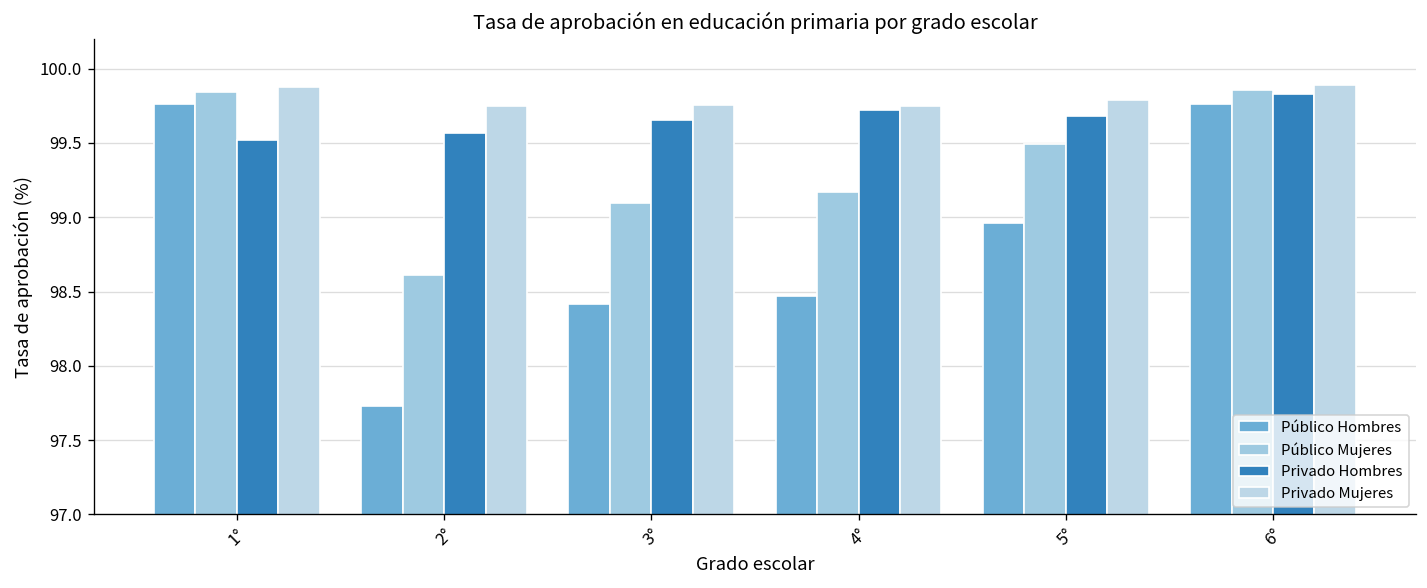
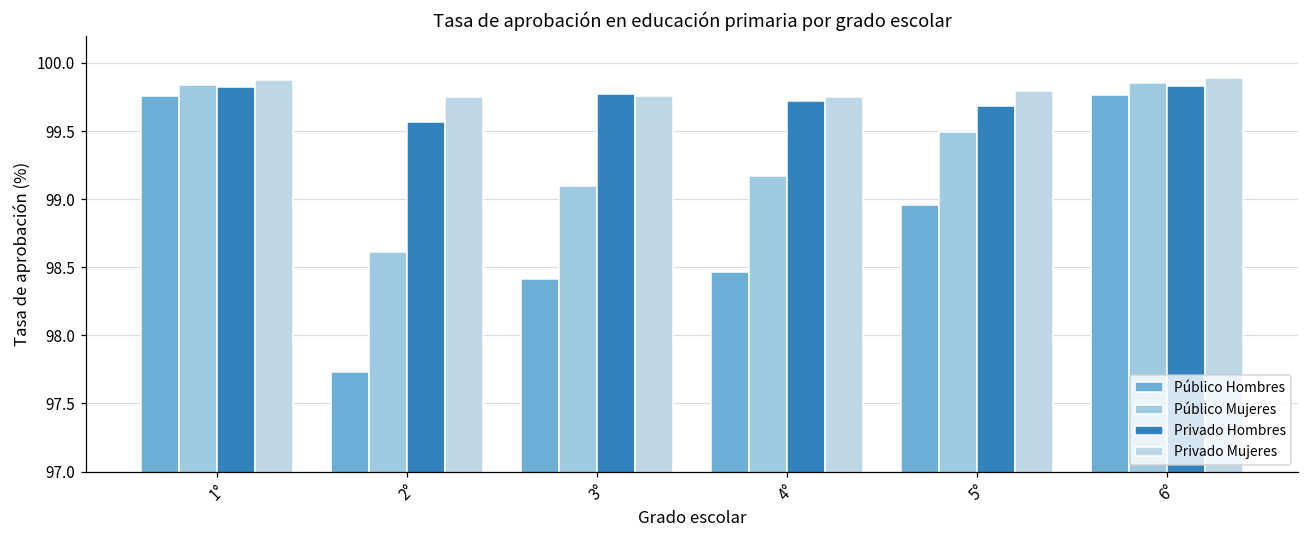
  {
    "Privado Hombres": {
-     "1°": 99.52,
+     "1°": 99.82,
      "2°": 99.57,
-     "3°": 99.65,
+     "3°": 99.77,
      "4°": 99.72,
      "5°": 99.68,
      "6°": 99.83
    }
  }
